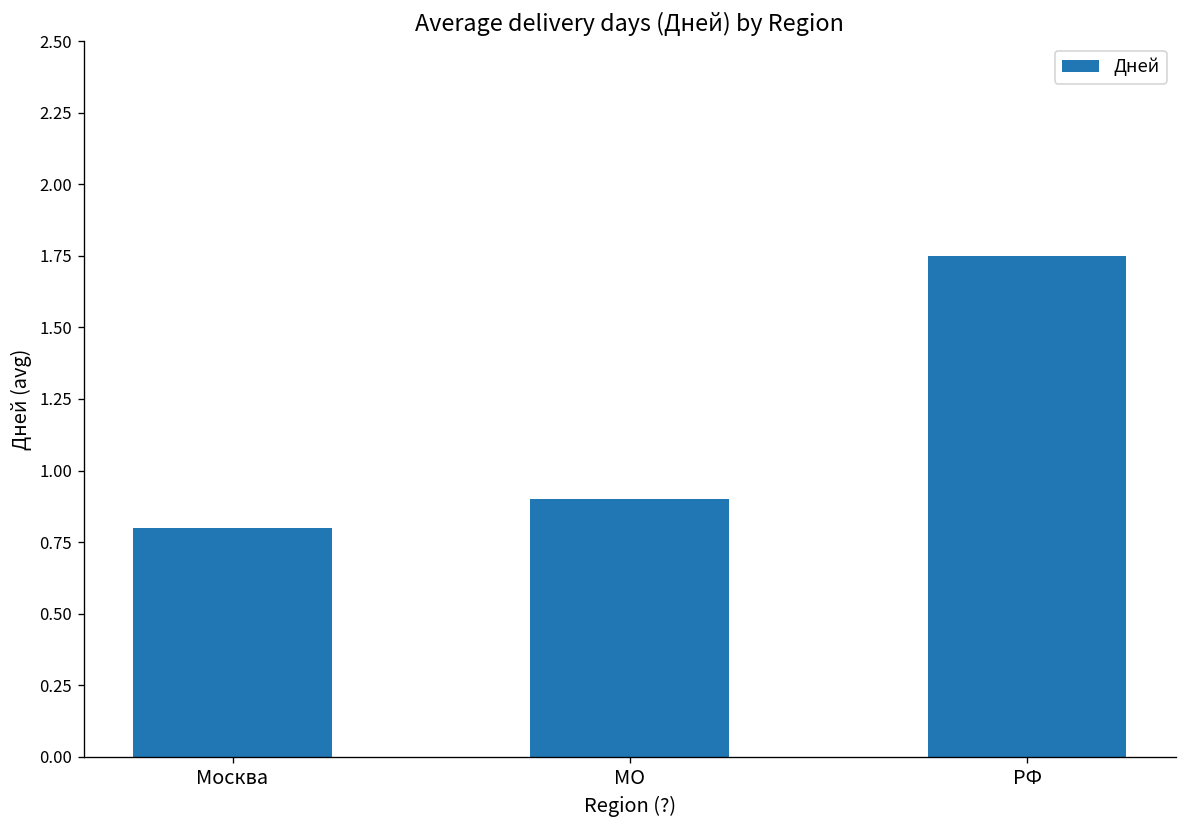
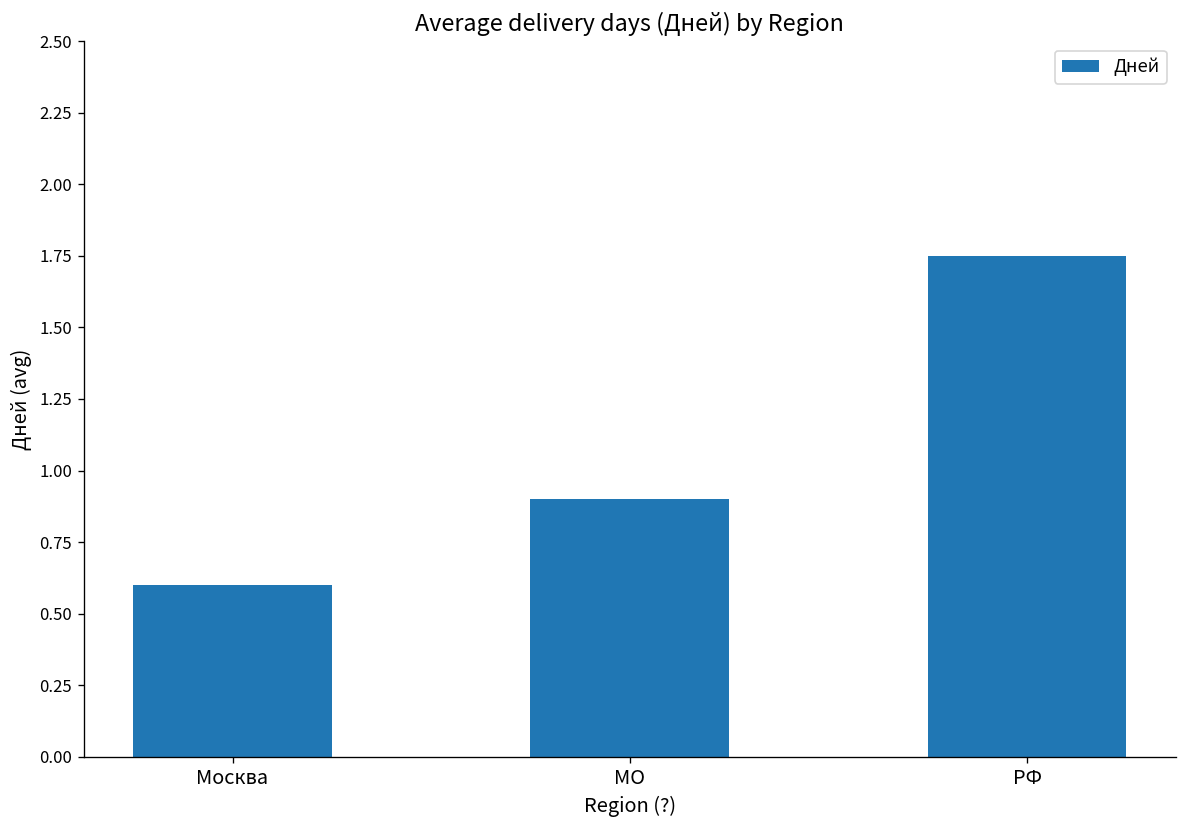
  {
-   "Москва": 0.8,
+   "Москва": 0.6,
    "МО": 0.9,
    "РФ": 1.75
  }
